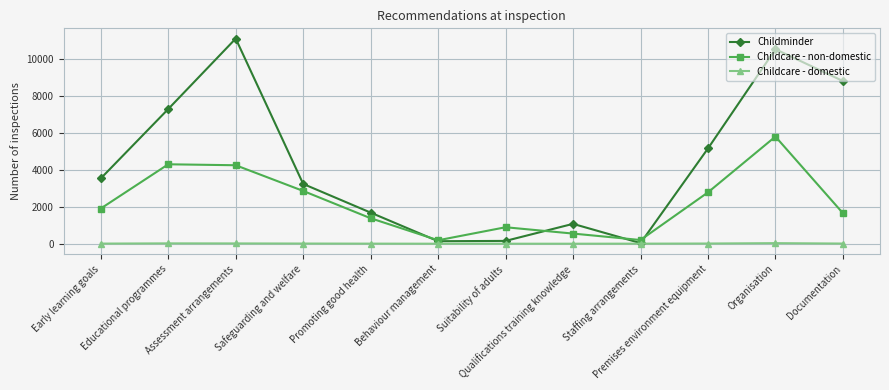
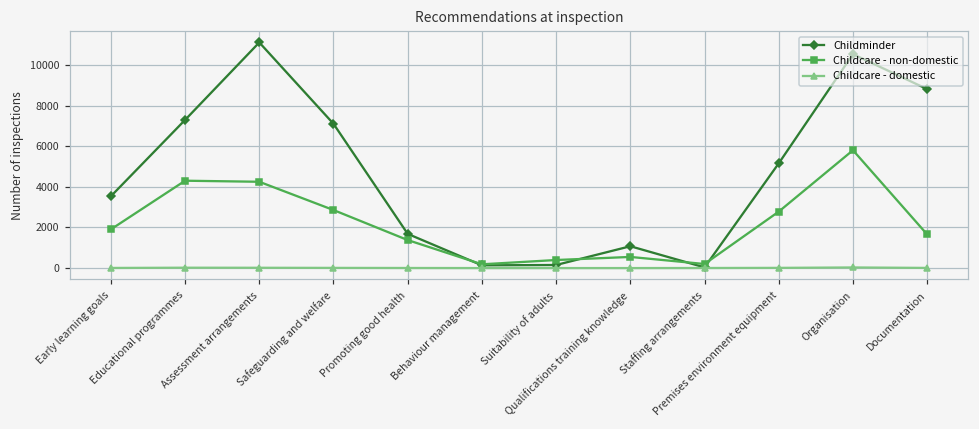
  {
    "Childminder": {
      "Early learning goals": 3500,
      "Educational programmes": 7300,
      "Assessment arrangements": 11100,
-     "Safeguarding and welfare": 3200,
+     "Safeguarding and welfare": 7100,
      "Promoting good health": 1700,
      "Suitability of adults": 200,
      "Qualifications training knowledge": 1100,
      "Premises environment equipment": 5200,
      "Documentation": 8800
    },
    "Childcare - non-domestic": {
      "Early learning goals": 1900,
      "Educational programmes": 4300,
      "Assessment arrangements": 4300,
      "Safeguarding and welfare": 2900,
      "Promoting good health": 1400,
-     "Suitability of adults": 900,
+     "Suitability of adults": 400,
      "Qualifications training knowledge": 500,
      "Staffing arrangements": 200,
      "Premises environment equipment": 2800,
      "Organisation": 5800,
      "Documentation": 1700
    },
    "Childcare - domestic": {
      "Early learning goals": 0,
      "Educational programmes": 0,
      "Assessment arrangements": 0,
      "Safeguarding and welfare": 0,
      "Promoting good health": 0,
      "Suitability of adults": 0,
      "Qualifications training knowledge": 0,
      "Premises environment equipment": 0,
      "Organisation": 0,
      "Documentation": 0
    }
  }
